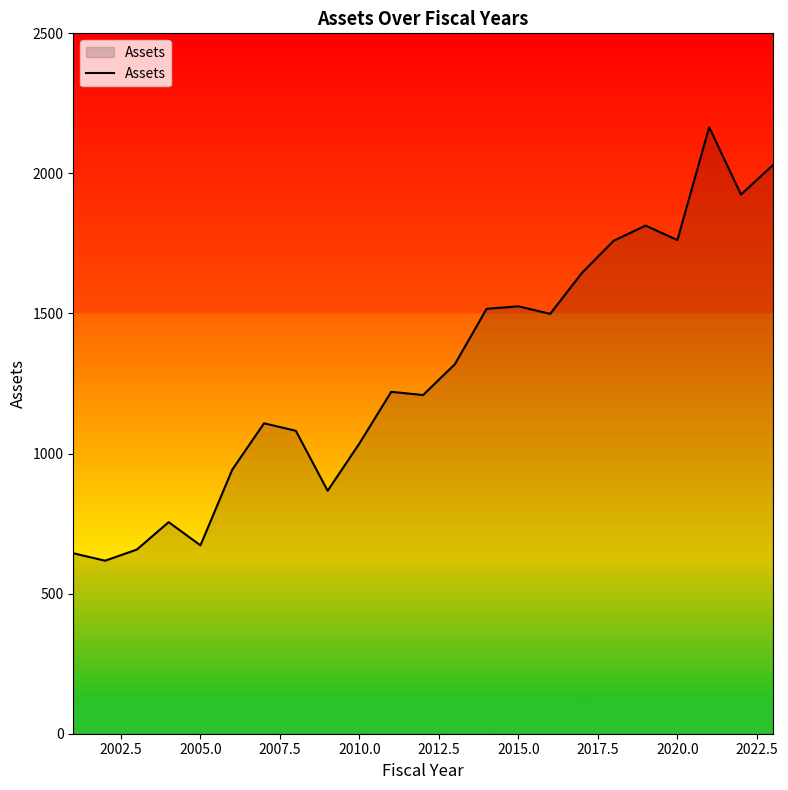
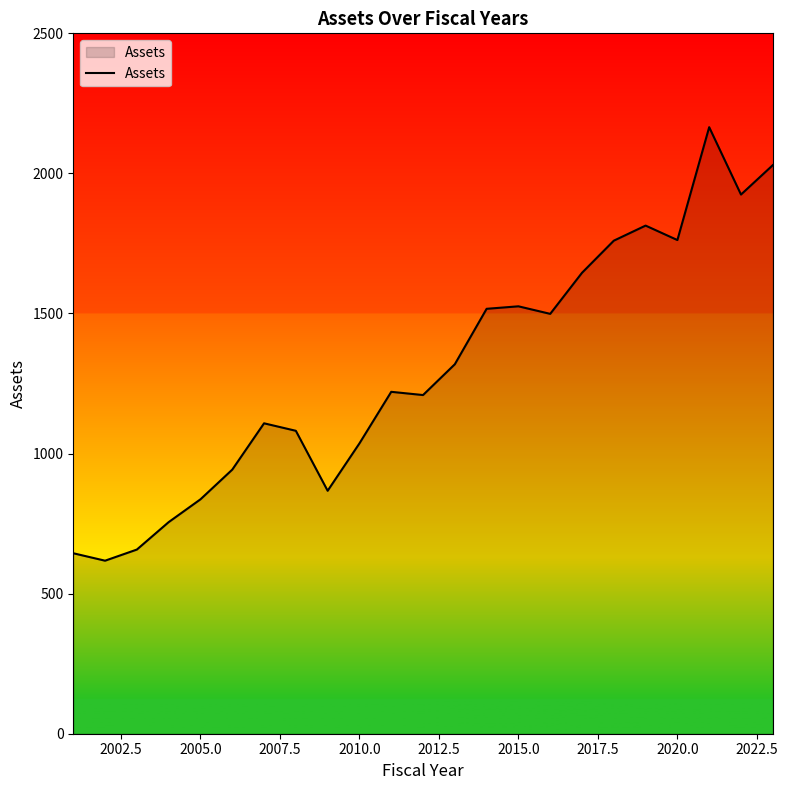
  {
-   "2005.0": 670,
+   "2005.0": 840,
    "2010.0": 1040,
    "2015.0": 1530,
    "2020.0": 1760
  }
